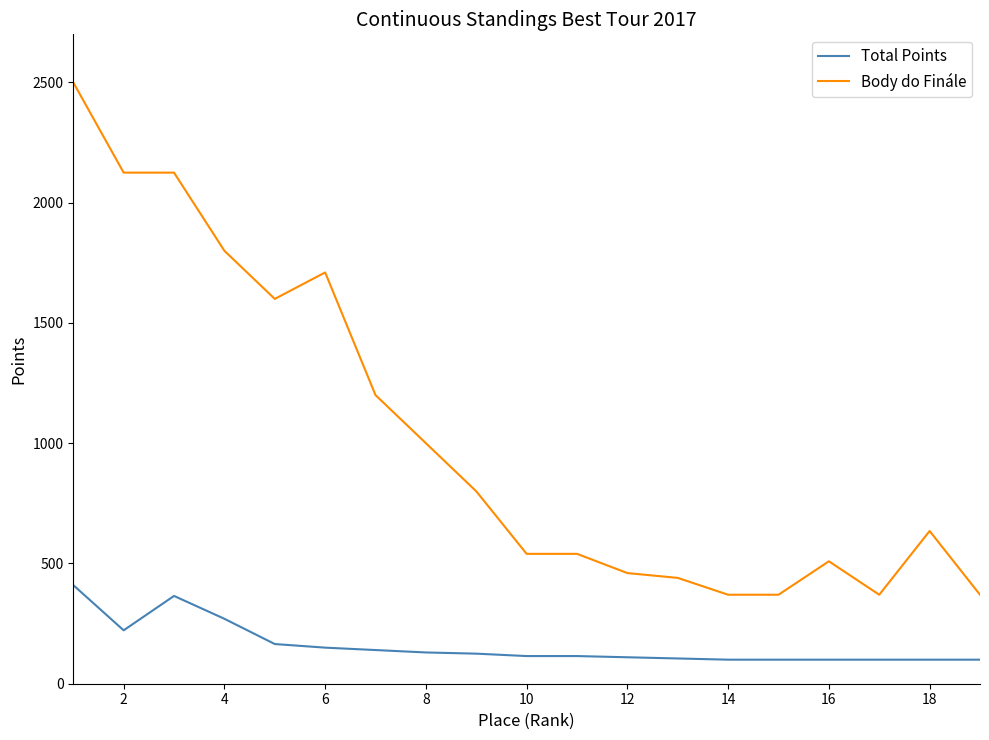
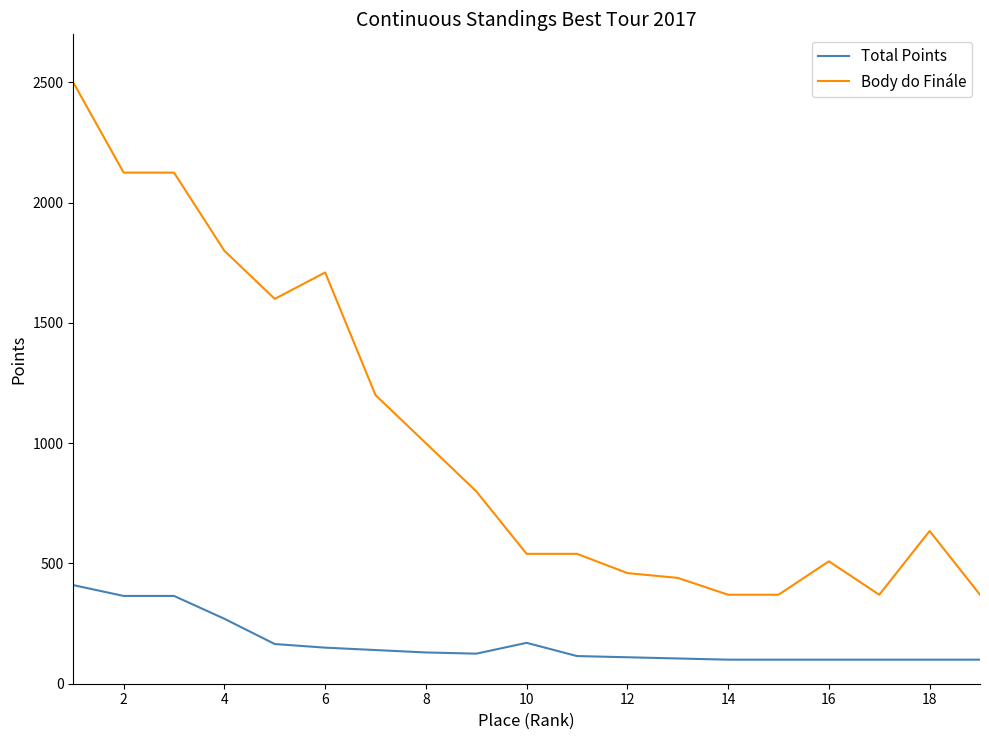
  {
    "Total Points": {
-     "2": 220,
+     "2": 370,
      "4": 270,
      "6": 150,
      "8": 130,
-     "10": 120,
+     "10": 170,
      "12": 110,
      "14": 100,
      "16": 100,
      "18": 100
    },
    "Body do Finále": {
      "2": 2130,
      "4": 1800,
      "6": 1710,
      "8": 1000,
      "10": 540,
      "12": 460,
      "14": 370,
      "16": 510,
      "18": 640
    }
  }
